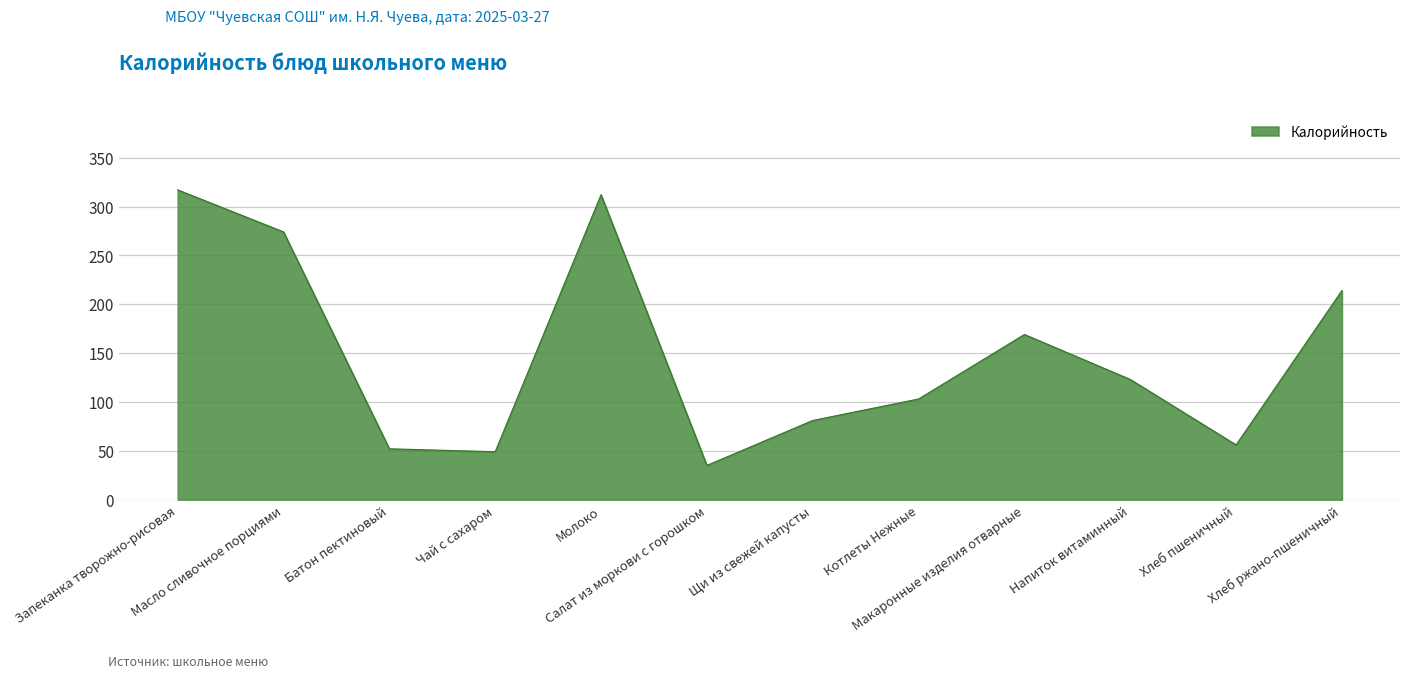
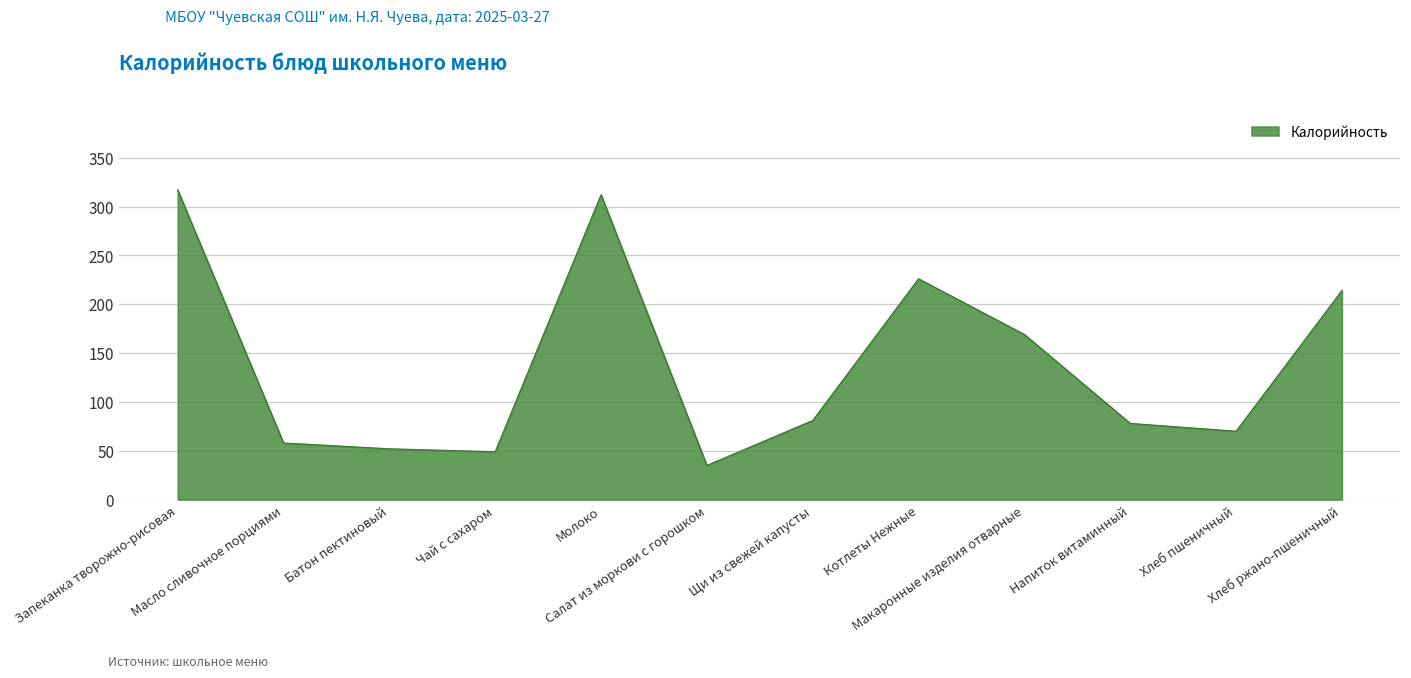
  {
    "Запеканка творожно-рисовая": 320,
-   "Масло сливочное порциями": 270,
+   "Масло сливочное порциями": 60,
    "Батон пектиновый": 50,
    "Чай с сахаром": 50,
    "Молоко": 310,
    "Салат из моркови с горошком": 40,
    "Щи из свежей капусты": 80,
-   "Котлеты Нежные": 100,
+   "Котлеты Нежные": 230,
    "Макаронные изделия отварные": 170,
-   "Напиток витаминный": 120,
-   "Хлеб пшеничный": 60,
+   "Напиток витаминный": 80,
+   "Хлеб пшеничный": 70,
    "Хлеб ржано-пшеничный": 210
  }
